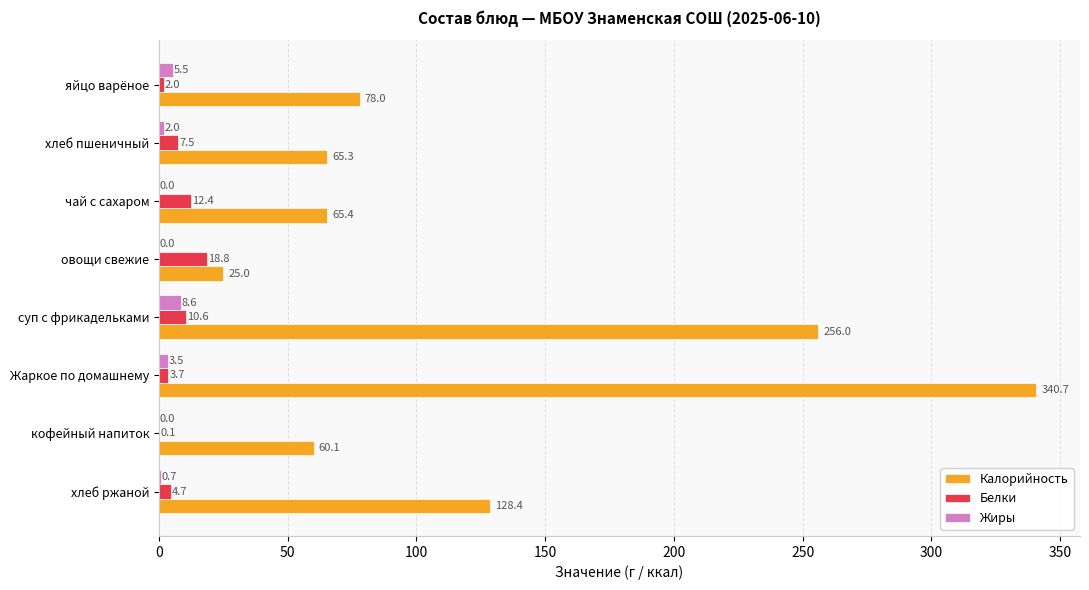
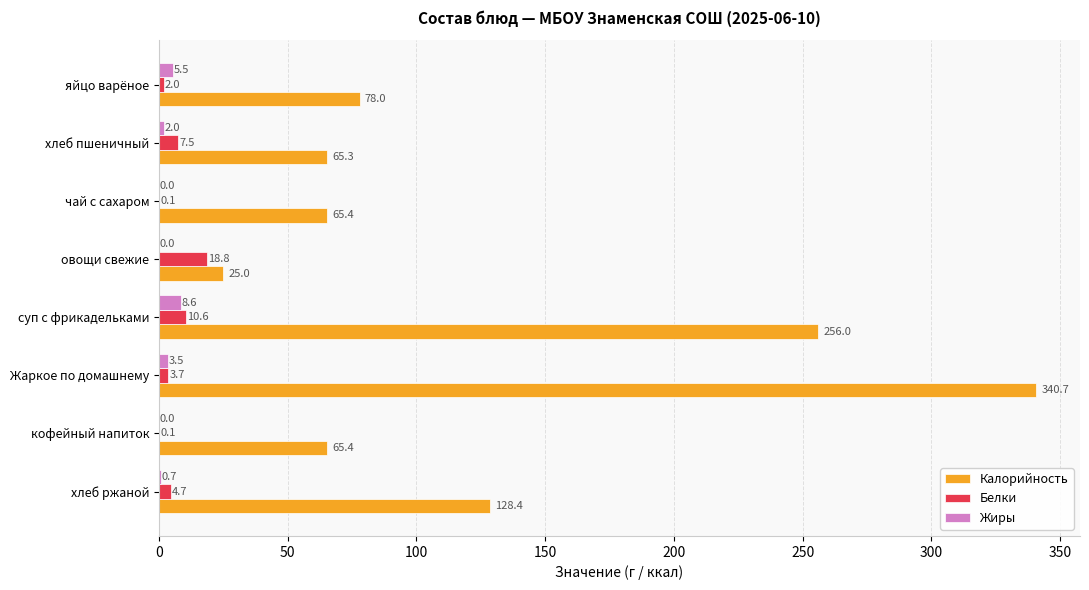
  {
    "Калорийность": {
      "яйцо варёное": 78.0,
      "хлеб пшеничный": 65.3,
      "чай с сахаром": 65.4,
      "овощи свежие": 25.0,
      "суп с фрикадельками": 256.0,
      "Жаркое по домашнему": 340.7,
-     "кофейный напиток": 60.1,
+     "кофейный напиток": 65.4,
      "хлеб ржаной": 128.4
    },
    "Белки": {
      "яйцо варёное": 2.0,
      "хлеб пшеничный": 7.5,
-     "чай с сахаром": 12.4,
+     "чай с сахаром": 0.1,
      "овощи свежие": 18.8,
      "суп с фрикадельками": 10.6,
      "Жаркое по домашнему": 3.7,
      "кофейный напиток": 0.1,
      "хлеб ржаной": 4.7
    },
    "Жиры": {
      "яйцо варёное": 5.5,
      "хлеб пшеничный": 2.0,
      "чай с сахаром": 0.0,
      "овощи свежие": 0.0,
      "суп с фрикадельками": 8.6,
      "Жаркое по домашнему": 3.5,
      "кофейный напиток": 0.0,
      "хлеб ржаной": 0.7
    }
  }
